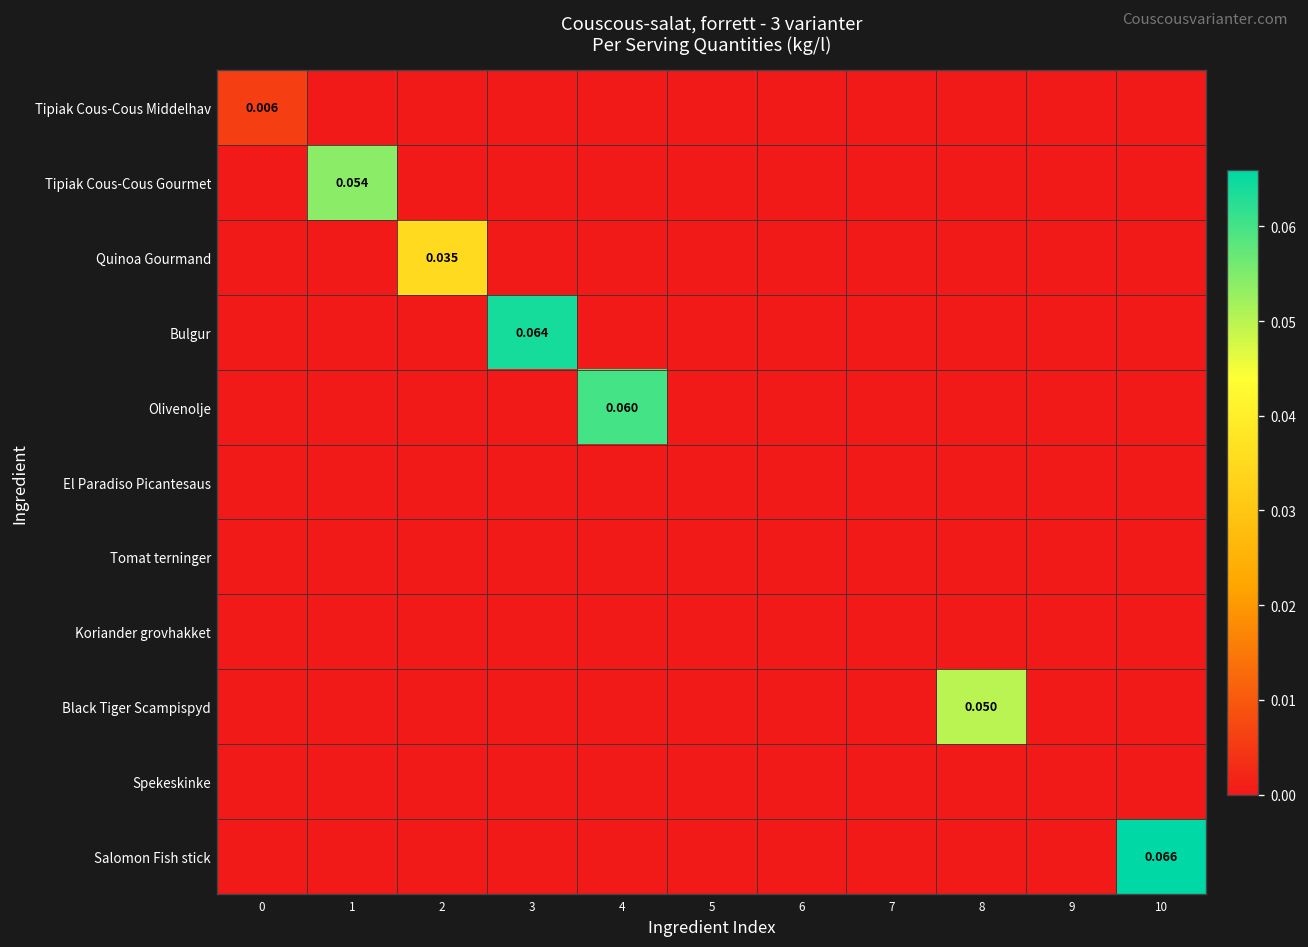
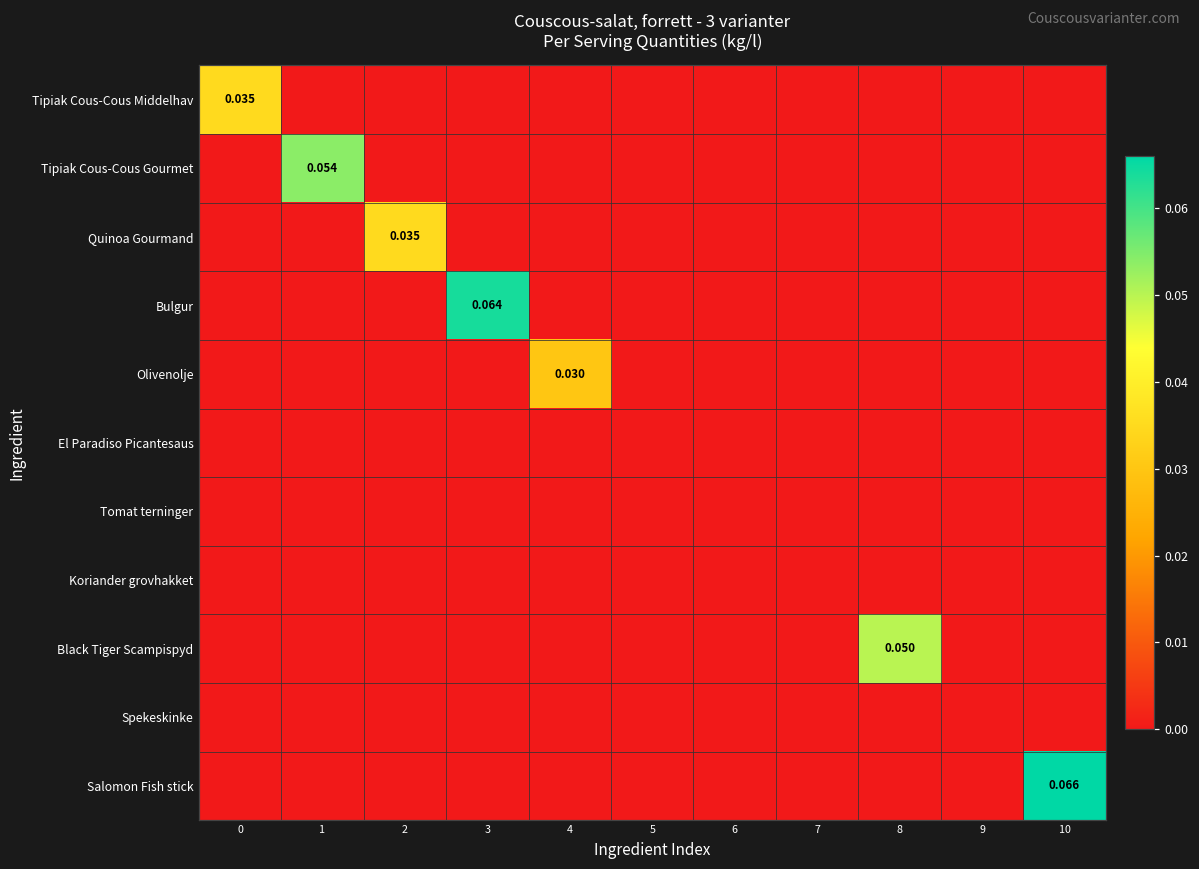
  {
    "Tipiak Cous-Cous Middelhav": {
-     "0": 0.006
+     "0": 0.035
    },
    "Tipiak Cous-Cous Gourmet": {
      "1": 0.054
    },
    "Quinoa Gourmand": {
      "2": 0.035
    },
    "Bulgur": {
      "3": 0.064
    },
    "Olivenolje": {
-     "4": 0.060
+     "4": 0.030
    },
    "Black Tiger Scampispyd": {
      "8": 0.050
    },
    "Salomon Fish stick": {
      "10": 0.066
    }
  }
